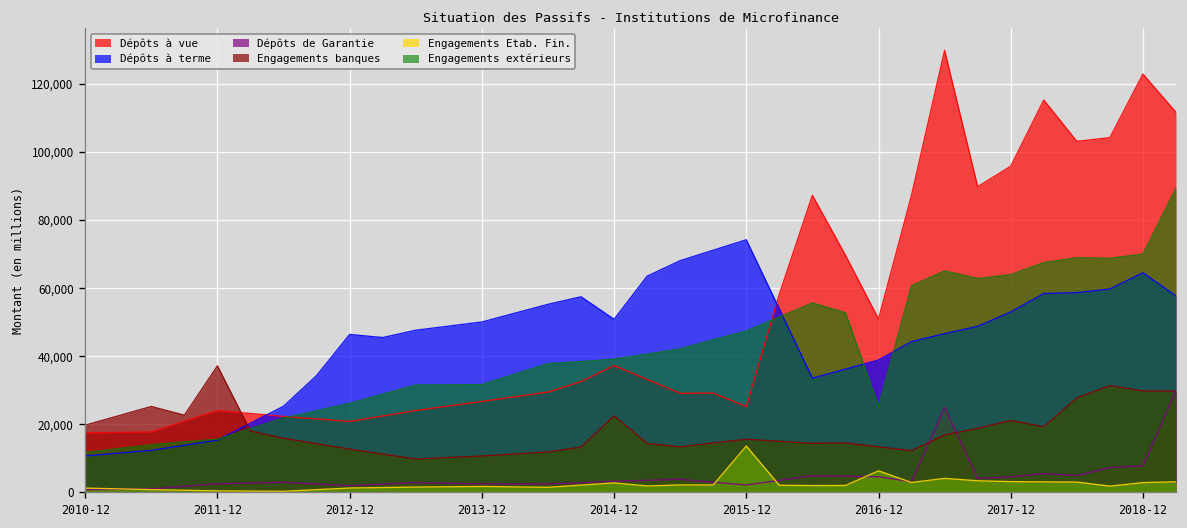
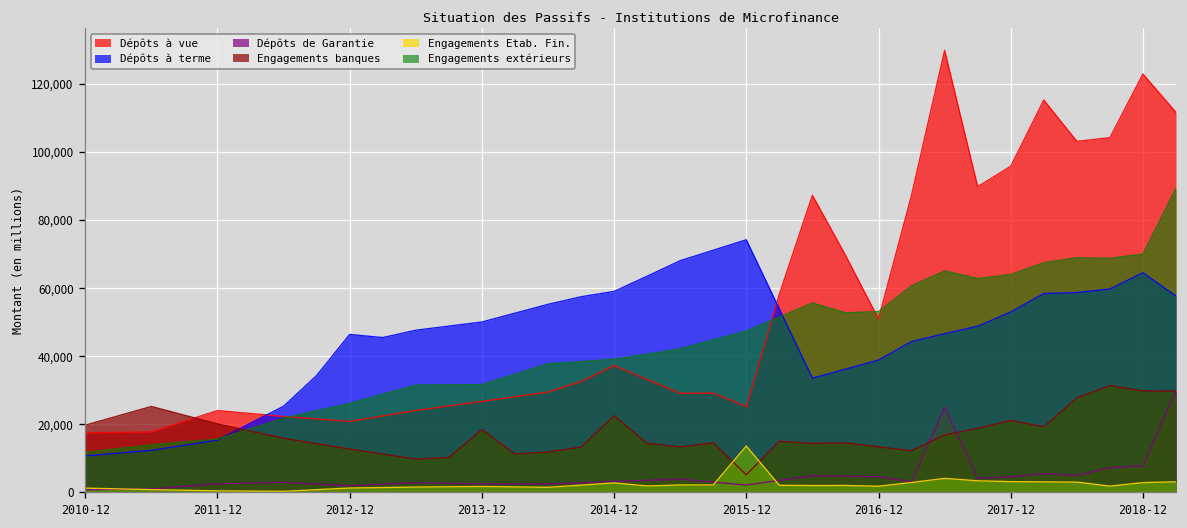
  {
    "Dépôts à vue": {
      "2010-12": "17,000",
      "2011-12": "24,000",
      "2012-12": "21,000",
      "2013-12": "27,000",
      "2014-12": "37,000",
      "2015-12": "25,000",
      "2016-12": "51,000",
      "2017-12": "96,000",
      "2018-12": "123,000"
    },
    "Dépôts à terme": {
      "2010-12": "11,000",
      "2012-12": "46,000",
      "2013-12": "50,000",
-     "2014-12": "51,000",
+     "2014-12": "59,000",
      "2015-12": "74,000",
      "2016-12": "39,000",
      "2017-12": "53,000",
      "2018-12": "65,000"
    },
    "Dépôts de Garantie": {
      "2011-12": "3,000",
      "2015-12": "2,000",
      "2016-12": "5,000",
      "2017-12": "5,000",
      "2018-12": "8,000"
    },
    "Engagements banques": {
      "2010-12": "20,000",
-     "2011-12": "37,000",
+     "2011-12": "20,000",
      "2012-12": "13,000",
-     "2013-12": "11,000",
+     "2013-12": "18,000",
      "2014-12": "23,000",
-     "2015-12": "16,000",
+     "2015-12": "5,000",
      "2016-12": "13,000",
      "2017-12": "21,000",
      "2018-12": "30,000"
    },
    "Engagements Etab. Fin.": {
      "2011-12": "0",
      "2015-12": "14,000",
-     "2016-12": "6,000",
+     "2016-12": "2,000",
      "2017-12": "3,000",
      "2018-12": "3,000"
    },
    "Engagements extérieurs": {
      "2010-12": "12,000",
      "2012-12": "26,000",
      "2013-12": "32,000",
      "2014-12": "39,000",
      "2015-12": "47,000",
-     "2016-12": "25,000",
+     "2016-12": "53,000",
      "2017-12": "64,000",
      "2018-12": "70,000"
    }
  }
